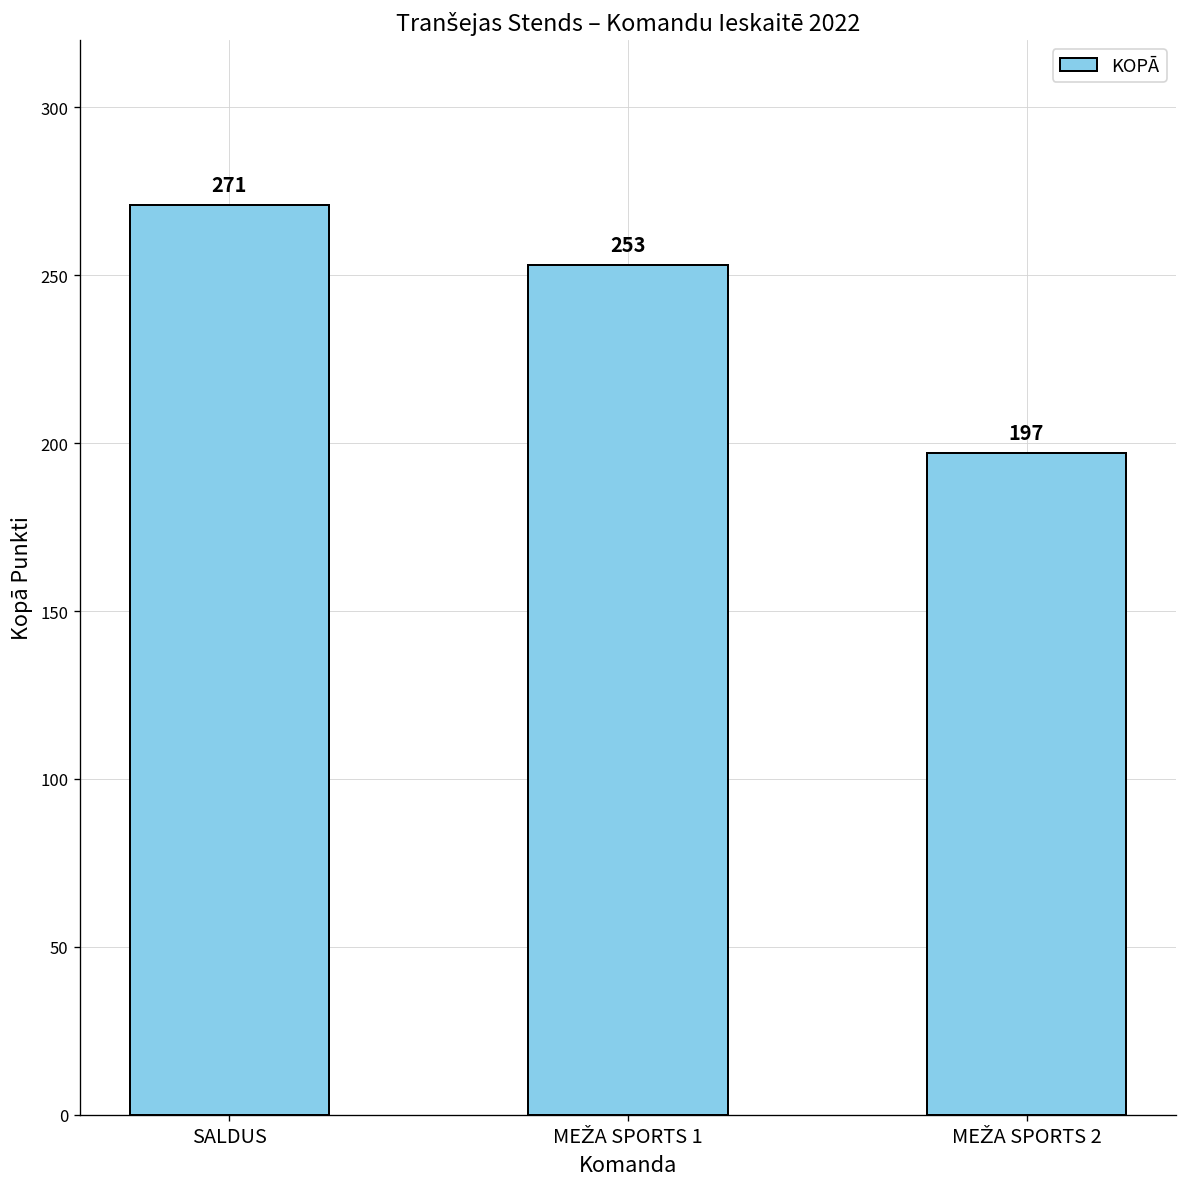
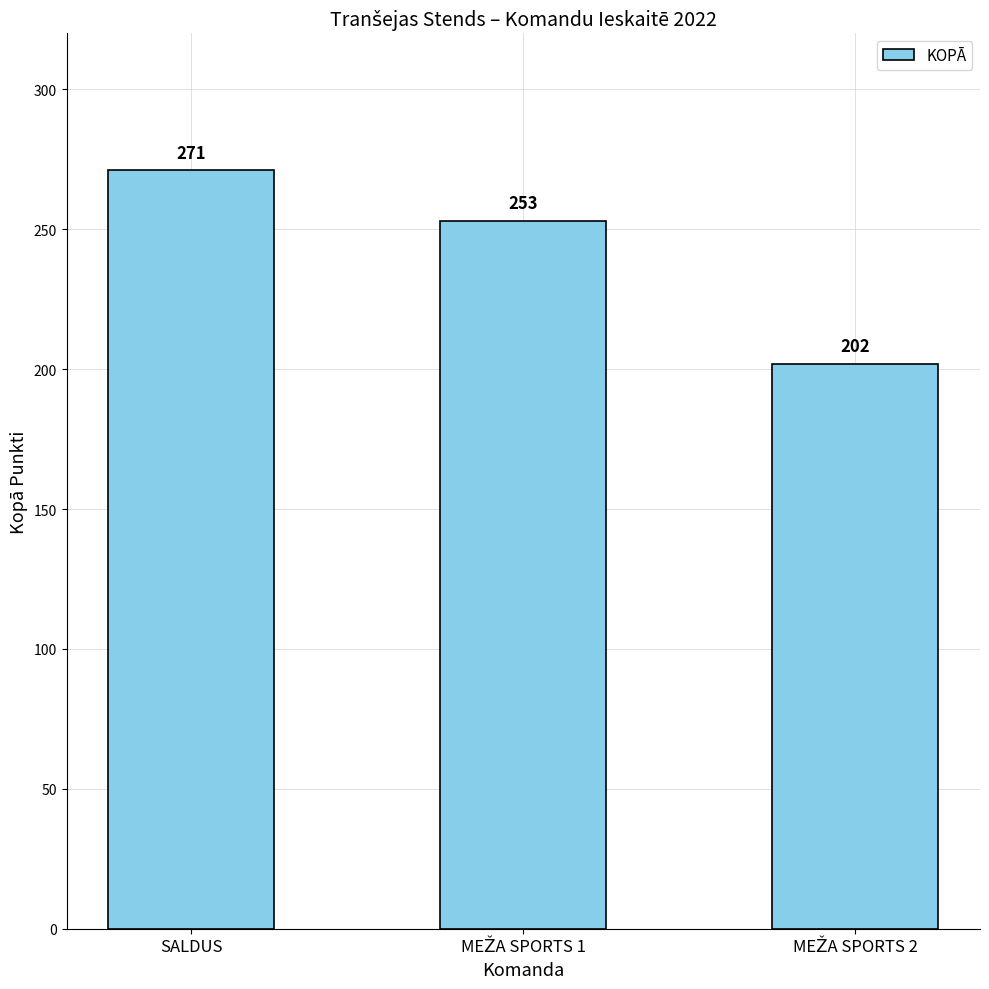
  {
    "SALDUS": 271,
    "MEŽA SPORTS 1": 253,
-   "MEŽA SPORTS 2": 197
+   "MEŽA SPORTS 2": 202
  }
